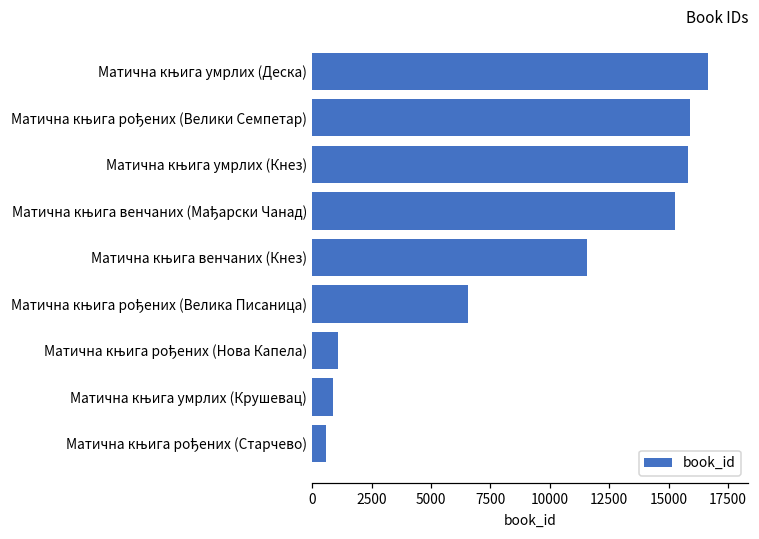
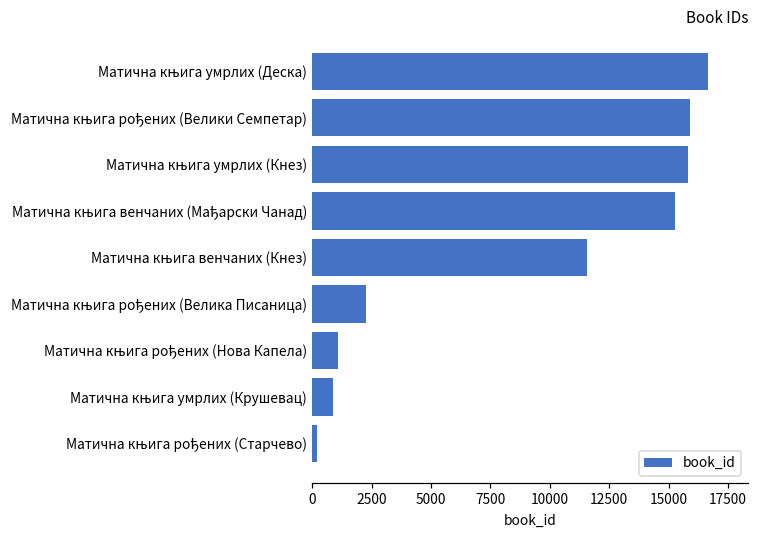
  {
    "Матична књига умрлих (Деска)": 16700,
    "Матична књига рођених (Велики Семпетар)": 15900,
    "Матична књига умрлих (Кнез)": 15800,
    "Матична књига венчаних (Мађарски Чанад)": 15300,
    "Матична књига венчаних (Кнез)": 11500,
-   "Матична књига рођених (Велика Писаница)": 6500,
+   "Матична књига рођених (Велика Писаница)": 2300,
    "Матична књига рођених (Нова Капела)": 1100,
    "Матична књига умрлих (Крушевац)": 900,
-   "Матична књига рођених (Старчево)": 600
+   "Матична књига рођених (Старчево)": 200
  }
